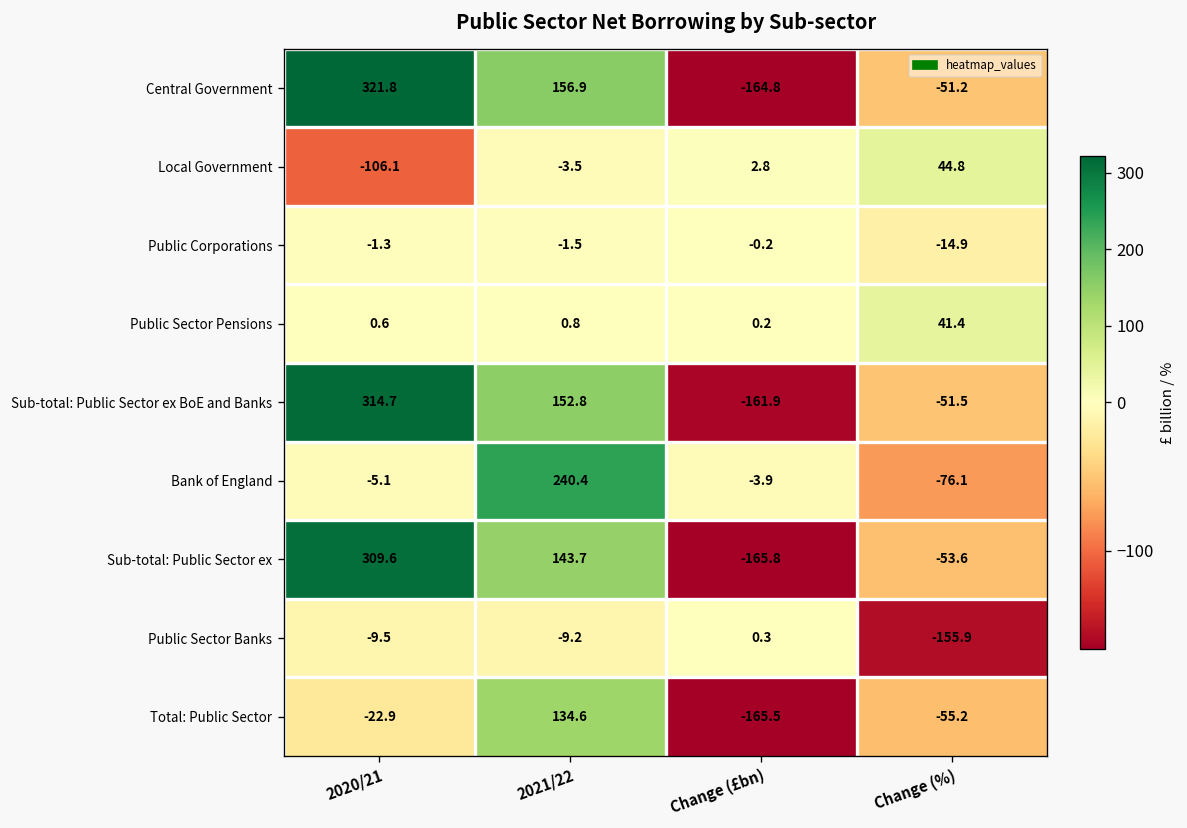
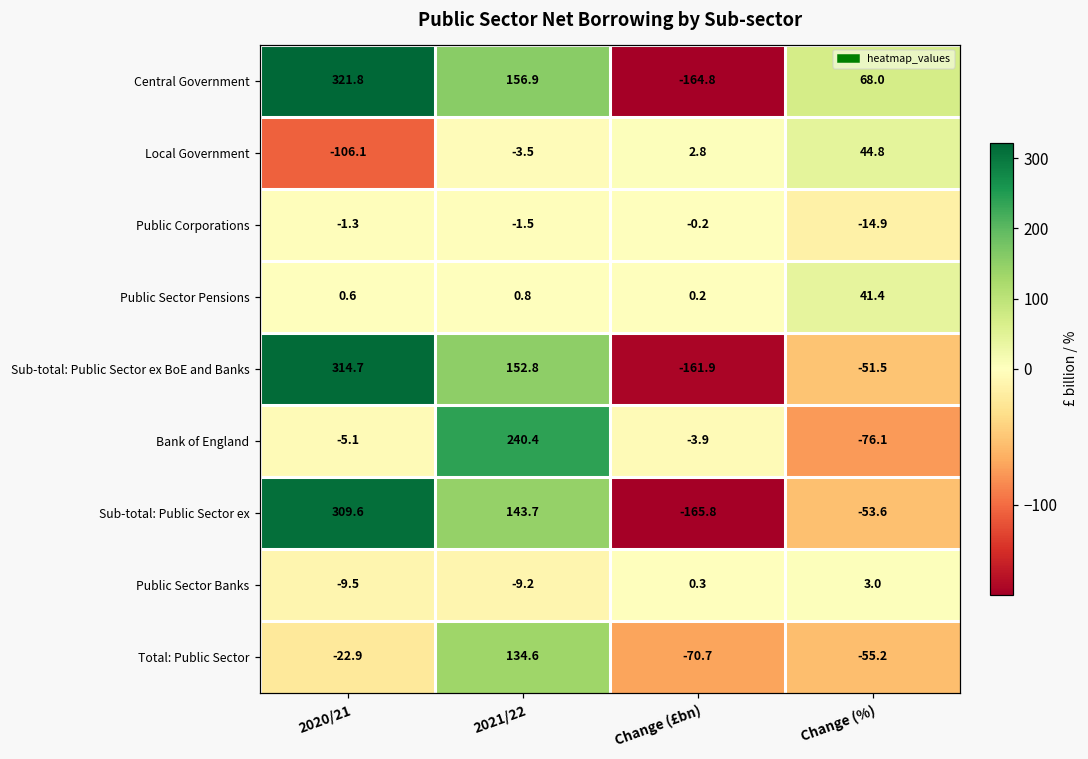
  {
    "Central Government": {
      "2020/21": 321.8,
      "2021/22": 156.9,
      "Change (£bn)": -164.8,
-     "Change (%)": -51.2
+     "Change (%)": 68.0
    },
    "Local Government": {
      "2020/21": -106.1,
      "2021/22": -3.5,
      "Change (£bn)": 2.8,
      "Change (%)": 44.8
    },
    "Public Corporations": {
      "2020/21": -1.3,
      "2021/22": -1.5,
      "Change (£bn)": -0.2,
      "Change (%)": -14.9
    },
    "Public Sector Pensions": {
      "2020/21": 0.6,
      "2021/22": 0.8,
      "Change (£bn)": 0.2,
      "Change (%)": 41.4
    },
    "Sub-total: Public Sector ex BoE and Banks": {
      "2020/21": 314.7,
      "2021/22": 152.8,
      "Change (£bn)": -161.9,
      "Change (%)": -51.5
    },
    "Bank of England": {
      "2020/21": -5.1,
      "2021/22": 240.4,
      "Change (£bn)": -3.9,
      "Change (%)": -76.1
    },
    "Sub-total: Public Sector ex": {
      "2020/21": 309.6,
      "2021/22": 143.7,
      "Change (£bn)": -165.8,
      "Change (%)": -53.6
    },
    "Public Sector Banks": {
      "2020/21": -9.5,
      "2021/22": -9.2,
      "Change (£bn)": 0.3,
-     "Change (%)": -155.9
+     "Change (%)": 3.0
    },
    "Total: Public Sector": {
      "2020/21": -22.9,
      "2021/22": 134.6,
-     "Change (£bn)": -165.5,
+     "Change (£bn)": -70.7,
      "Change (%)": -55.2
    }
  }
